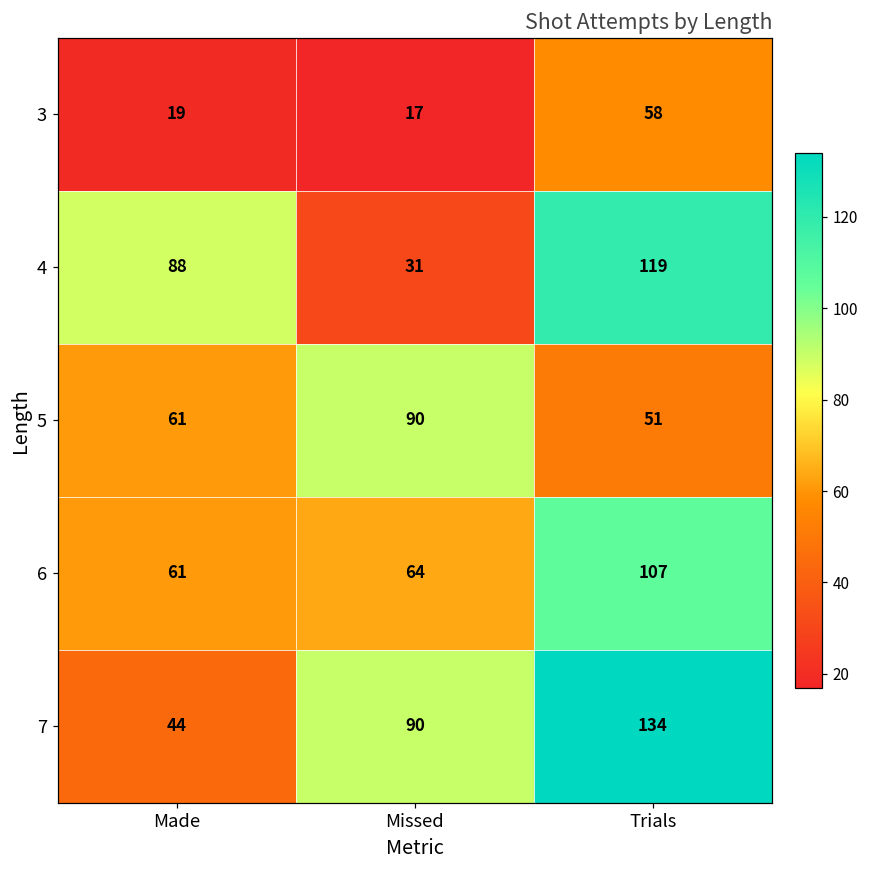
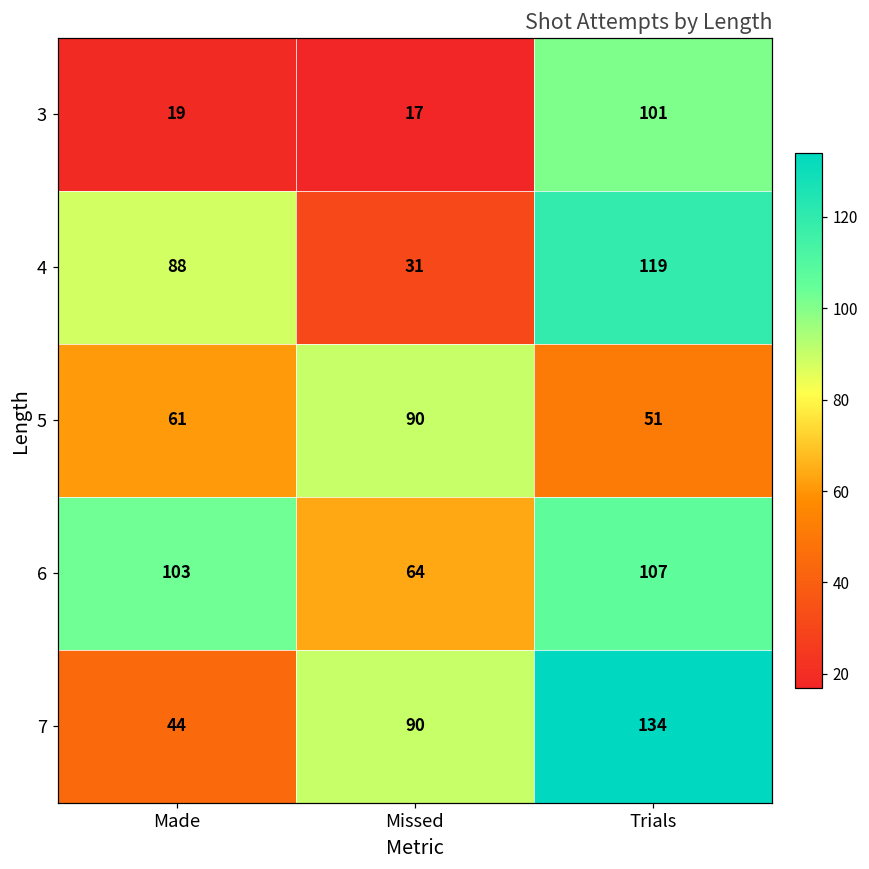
  {
    "3": {
      "Made": 19,
      "Missed": 17,
-     "Trials": 58
+     "Trials": 101
    },
    "4": {
      "Made": 88,
      "Missed": 31,
      "Trials": 119
    },
    "5": {
      "Made": 61,
      "Missed": 90,
      "Trials": 51
    },
    "6": {
-     "Made": 61,
+     "Made": 103,
      "Missed": 64,
      "Trials": 107
    },
    "7": {
      "Made": 44,
      "Missed": 90,
      "Trials": 134
    }
  }
